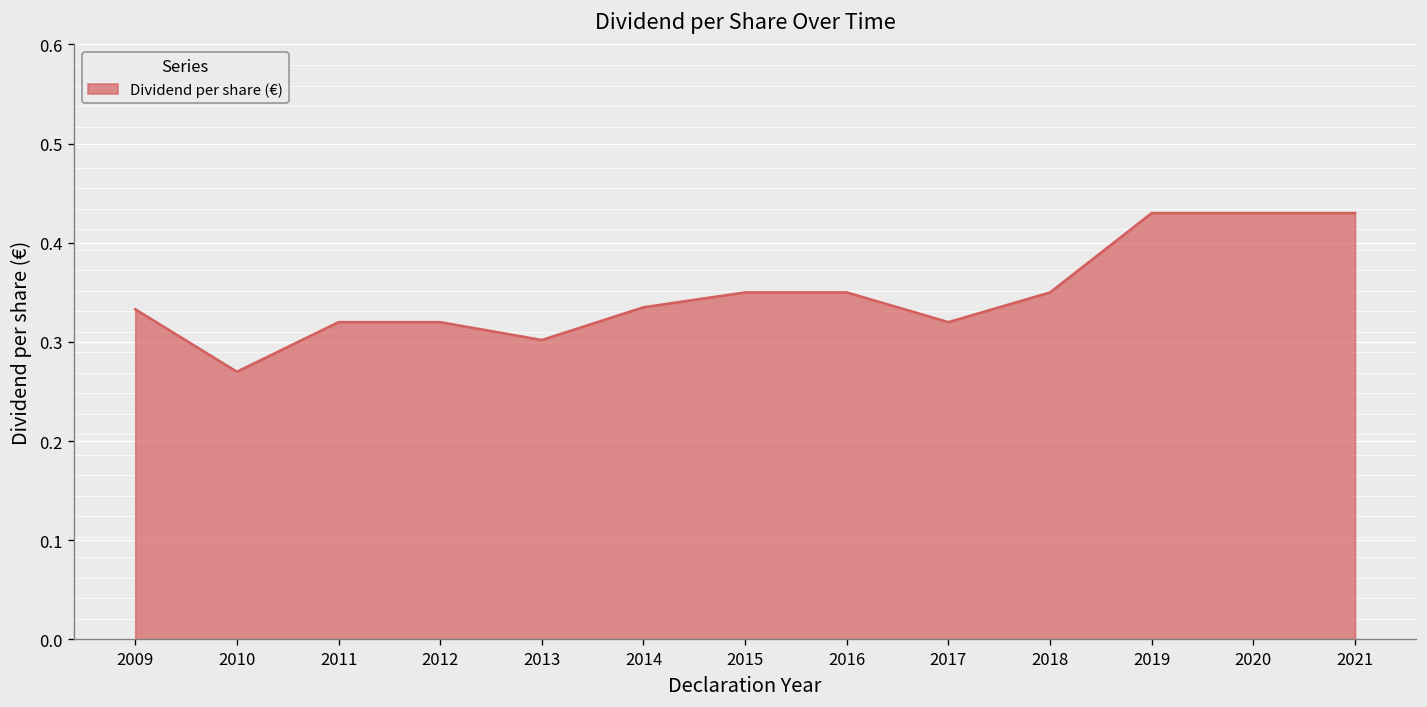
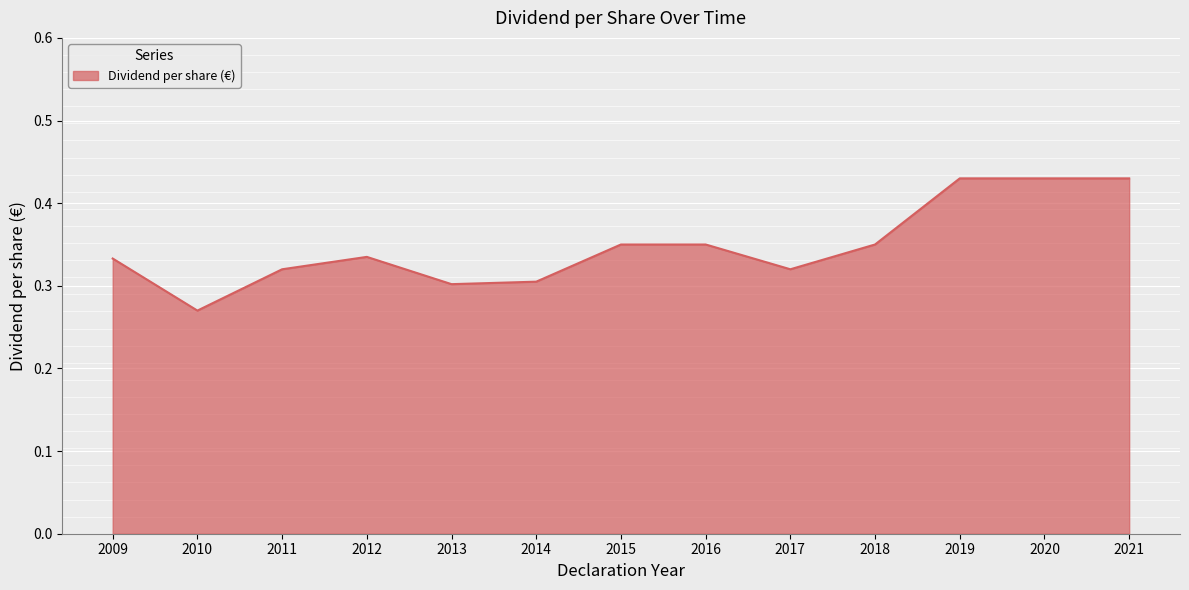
  {
    "2009": 0.33,
    "2010": 0.27,
    "2011": 0.32,
-   "2012": 0.32,
+   "2012": 0.34,
    "2013": 0.30,
-   "2014": 0.34,
+   "2014": 0.31,
    "2015": 0.35,
    "2016": 0.35,
    "2017": 0.32,
    "2018": 0.35,
    "2019": 0.43,
    "2020": 0.43,
    "2021": 0.43
  }
